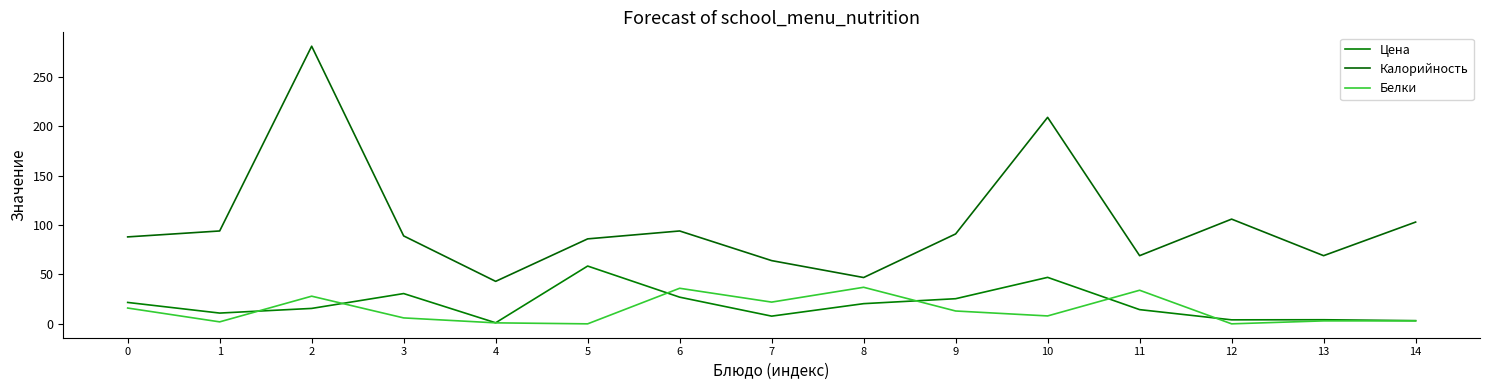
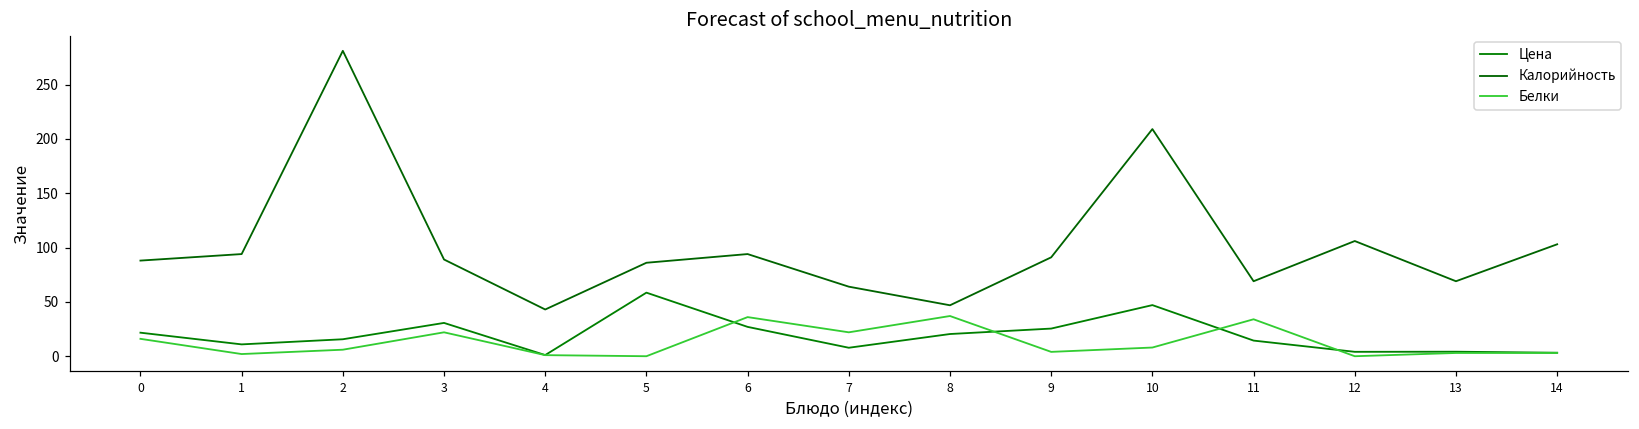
  {
    "Белки": {
      "0": 20,
      "1": 0,
-     "2": 30,
-     "3": 10,
+     "2": 10,
+     "3": 20,
      "5": 0,
      "6": 40,
      "7": 20,
      "8": 40,
-     "9": 10,
+     "9": 0,
      "10": 10,
      "11": 30,
      "12": 0
    }
  }
